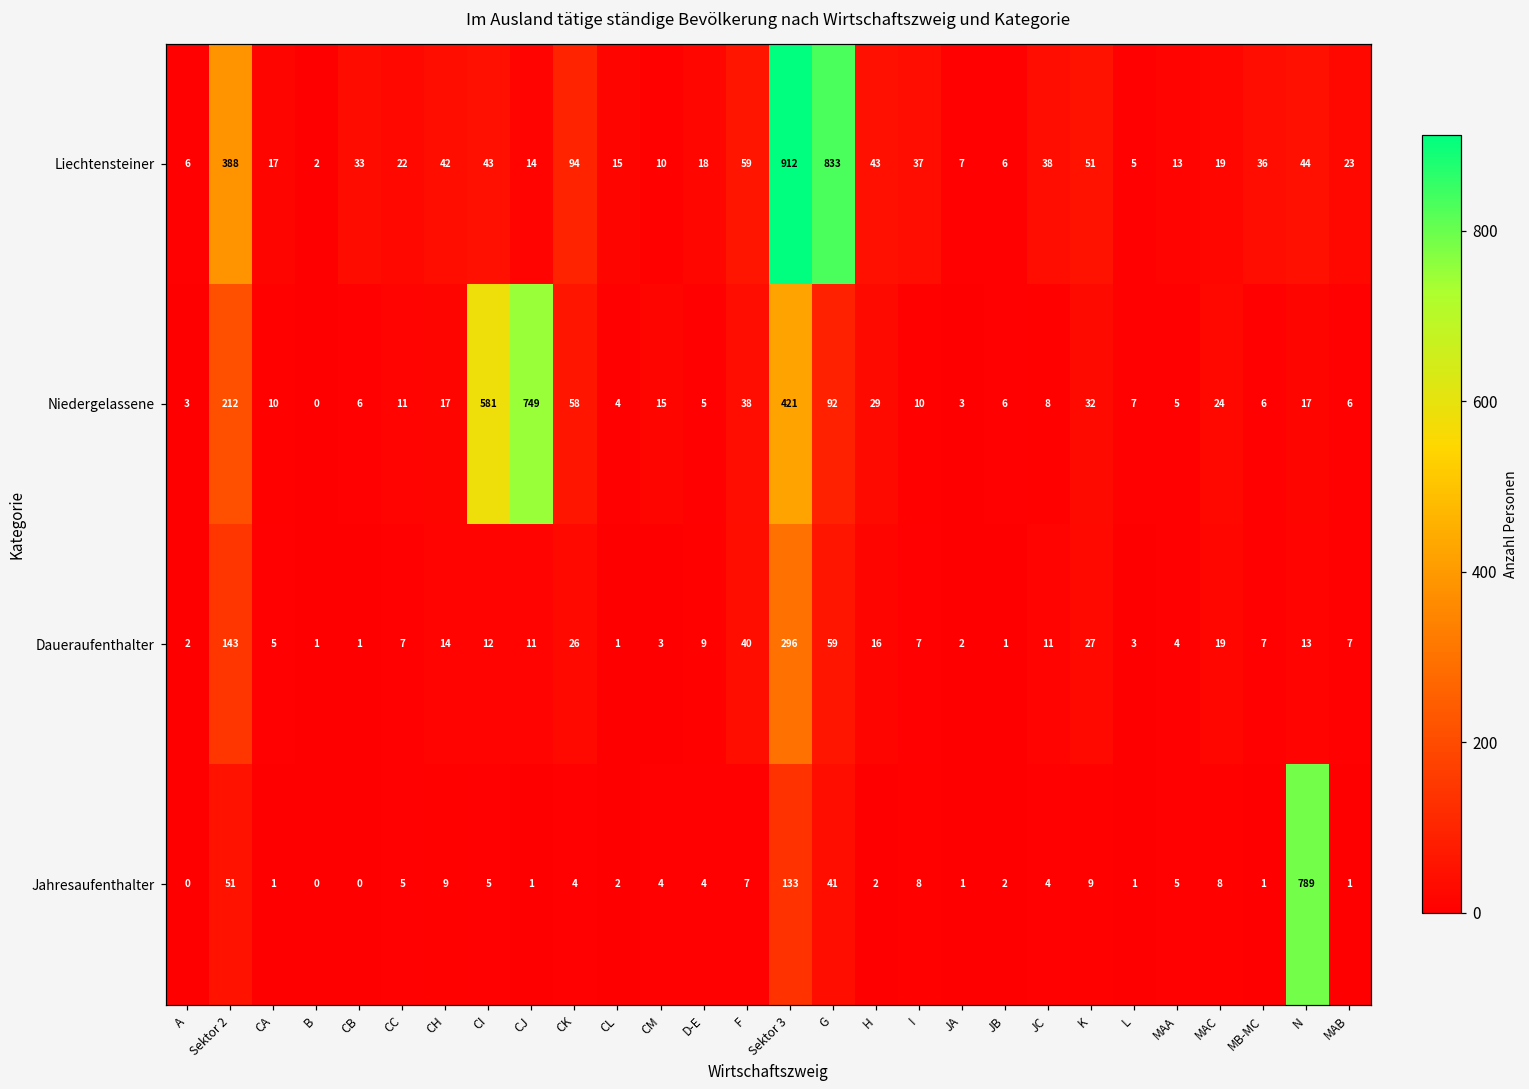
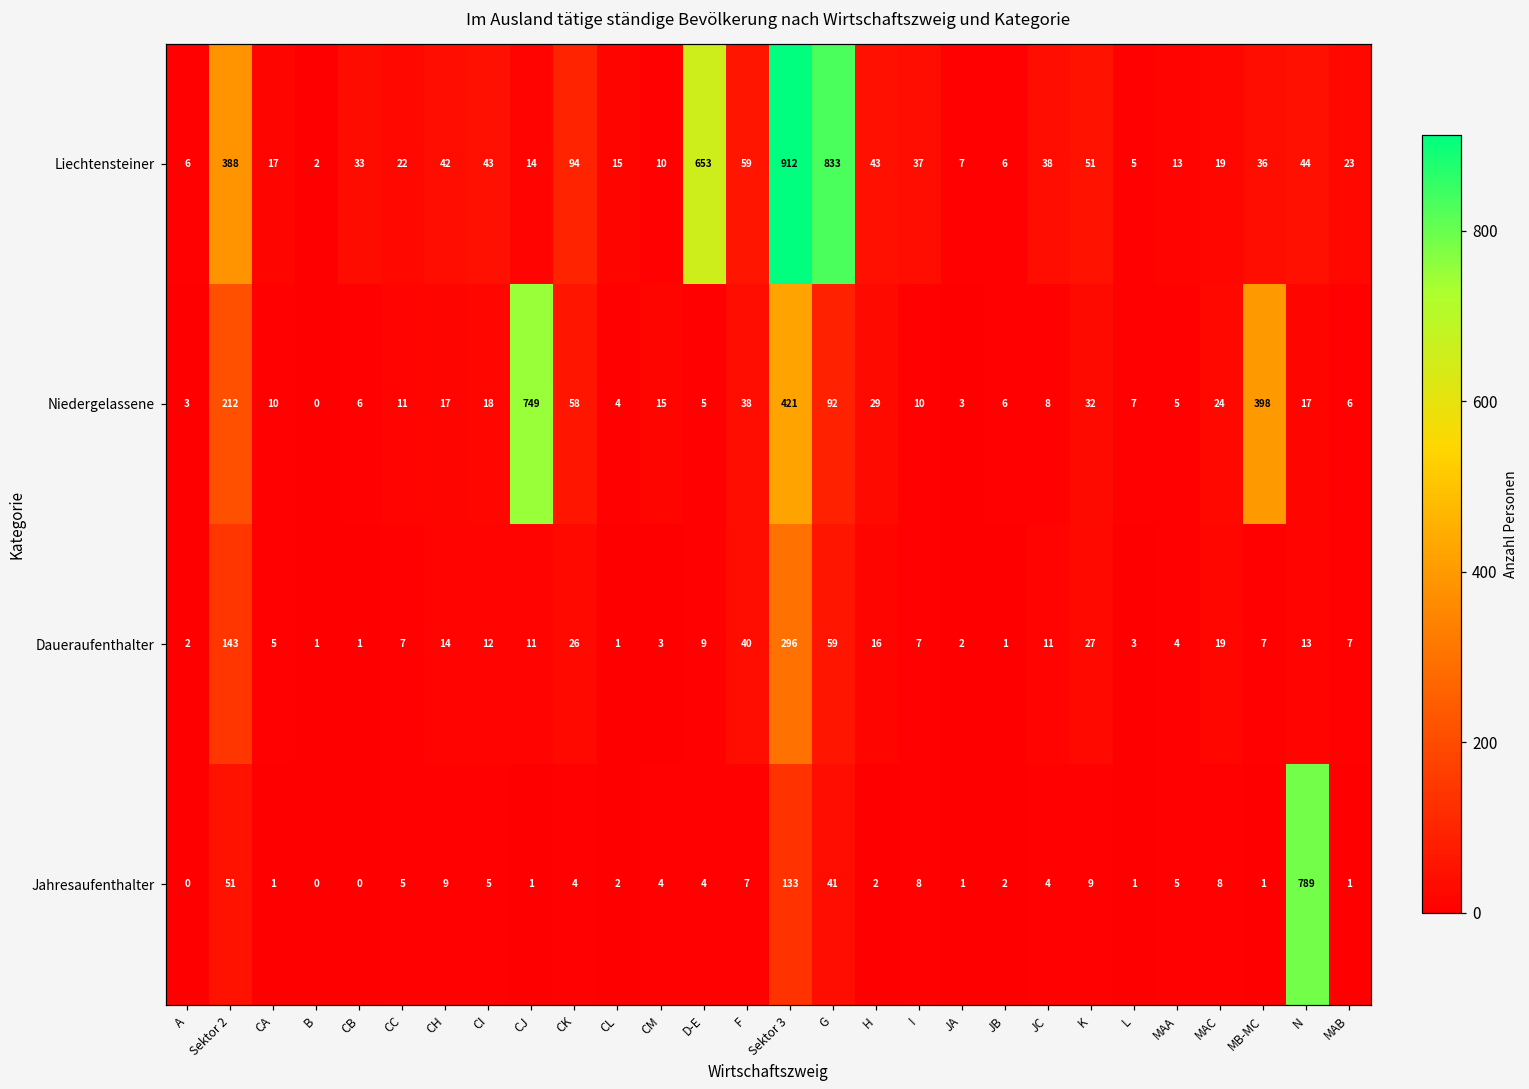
  {
    "Liechtensteiner": {
      "A": 6,
      "Sektor 2": 388,
      "CA": 17,
      "B": 2,
      "CB": 33,
      "CC": 22,
      "CH": 42,
      "CI": 43,
      "CJ": 14,
      "CK": 94,
      "CL": 15,
      "CM": 10,
-     "D-E": 18,
+     "D-E": 653,
      "F": 59,
      "Sektor 3": 912,
      "G": 833,
      "H": 43,
      "I": 37,
      "JA": 7,
      "JB": 6,
      "JC": 38,
      "K": 51,
      "L": 5,
      "MAA": 13,
      "MAC": 19,
      "MB-MC": 36,
      "N": 44,
      "MAB": 23
    },
    "Niedergelassene": {
      "A": 3,
      "Sektor 2": 212,
      "CA": 10,
      "B": 0,
      "CB": 6,
      "CC": 11,
      "CH": 17,
-     "CI": 581,
+     "CI": 18,
      "CJ": 749,
      "CK": 58,
      "CL": 4,
      "CM": 15,
      "D-E": 5,
      "F": 38,
      "Sektor 3": 421,
      "G": 92,
      "H": 29,
      "I": 10,
      "JA": 3,
      "JB": 6,
      "JC": 8,
      "K": 32,
      "L": 7,
      "MAA": 5,
      "MAC": 24,
-     "MB-MC": 6,
+     "MB-MC": 398,
      "N": 17,
      "MAB": 6
    },
    "Daueraufenthalter": {
      "A": 2,
      "Sektor 2": 143,
      "CA": 5,
      "B": 1,
      "CB": 1,
      "CC": 7,
      "CH": 14,
      "CI": 12,
      "CJ": 11,
      "CK": 26,
      "CL": 1,
      "CM": 3,
      "D-E": 9,
      "F": 40,
      "Sektor 3": 296,
      "G": 59,
      "H": 16,
      "I": 7,
      "JA": 2,
      "JB": 1,
      "JC": 11,
      "K": 27,
      "L": 3,
      "MAA": 4,
      "MAC": 19,
      "MB-MC": 7,
      "N": 13,
      "MAB": 7
    },
    "Jahresaufenthalter": {
      "A": 0,
      "Sektor 2": 51,
      "CA": 1,
      "B": 0,
      "CB": 0,
      "CC": 5,
      "CH": 9,
      "CI": 5,
      "CJ": 1,
      "CK": 4,
      "CL": 2,
      "CM": 4,
      "D-E": 4,
      "F": 7,
      "Sektor 3": 133,
      "G": 41,
      "H": 2,
      "I": 8,
      "JA": 1,
      "JB": 2,
      "JC": 4,
      "K": 9,
      "L": 1,
      "MAA": 5,
      "MAC": 8,
      "MB-MC": 1,
      "N": 789,
      "MAB": 1
    }
  }
